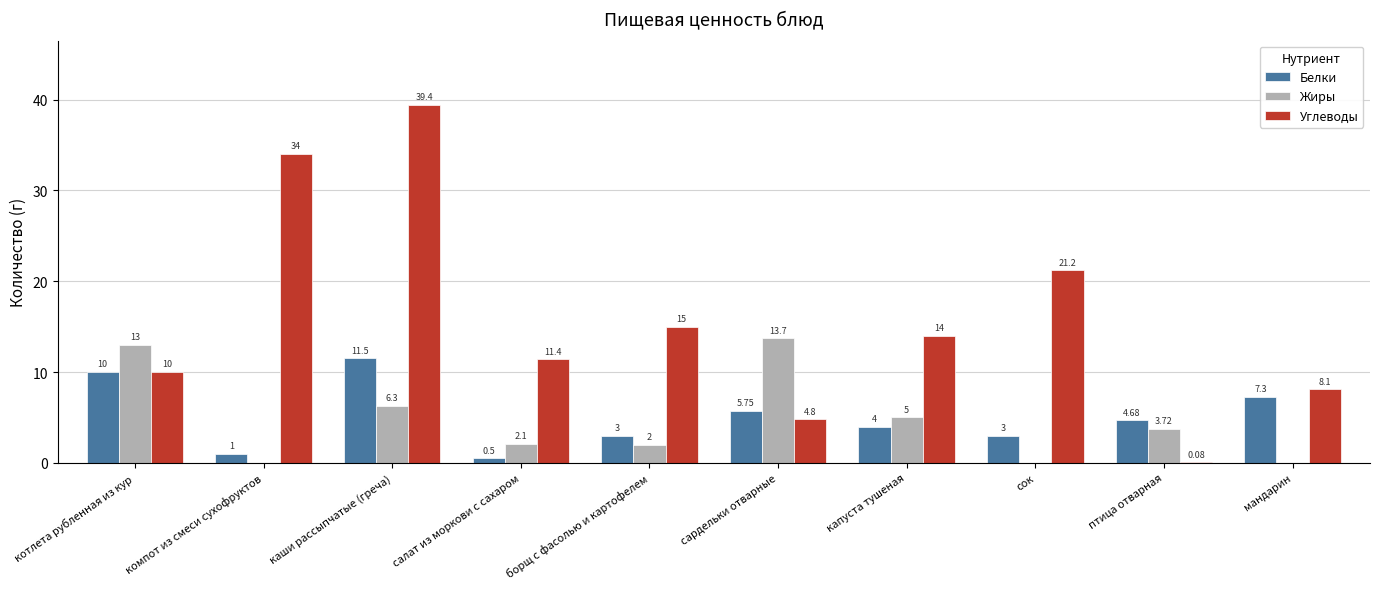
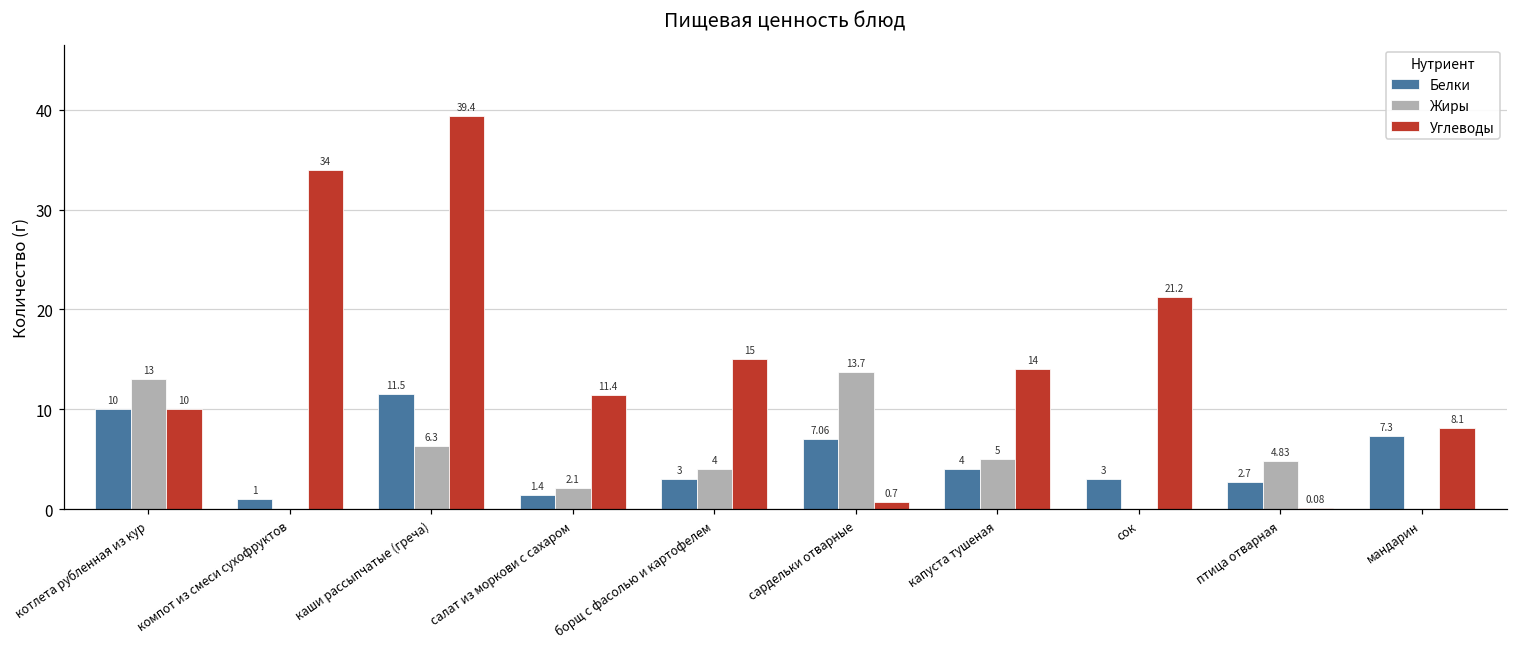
  {
    "Белки": {
      "котлета рубленная из кур": 10,
      "компот из смеси сухофруктов": 1,
      "каши рассыпчатые (греча)": 11.5,
-     "салат из моркови с сахаром": 0.5,
+     "салат из моркови с сахаром": 1.4,
      "борщ с фасолью и картофелем": 3,
-     "сардельки отварные": 5.75,
+     "сардельки отварные": 7.06,
      "капуста тушеная": 4,
      "сок": 3,
-     "птица отварная": 4.68,
+     "птица отварная": 2.7,
      "мандарин": 7.3
    },
    "Жиры": {
      "котлета рубленная из кур": 13,
      "каши рассыпчатые (греча)": 6.3,
      "салат из моркови с сахаром": 2.1,
-     "борщ с фасолью и картофелем": 2,
+     "борщ с фасолью и картофелем": 4,
      "сардельки отварные": 13.7,
      "капуста тушеная": 5,
-     "птица отварная": 3.72
+     "птица отварная": 4.83
    },
    "Углеводы": {
      "котлета рубленная из кур": 10,
      "компот из смеси сухофруктов": 34,
      "каши рассыпчатые (греча)": 39.4,
      "салат из моркови с сахаром": 11.4,
      "борщ с фасолью и картофелем": 15,
-     "сардельки отварные": 4.8,
+     "сардельки отварные": 0.7,
      "капуста тушеная": 14,
      "сок": 21.2,
      "птица отварная": 0.08,
      "мандарин": 8.1
    }
  }
